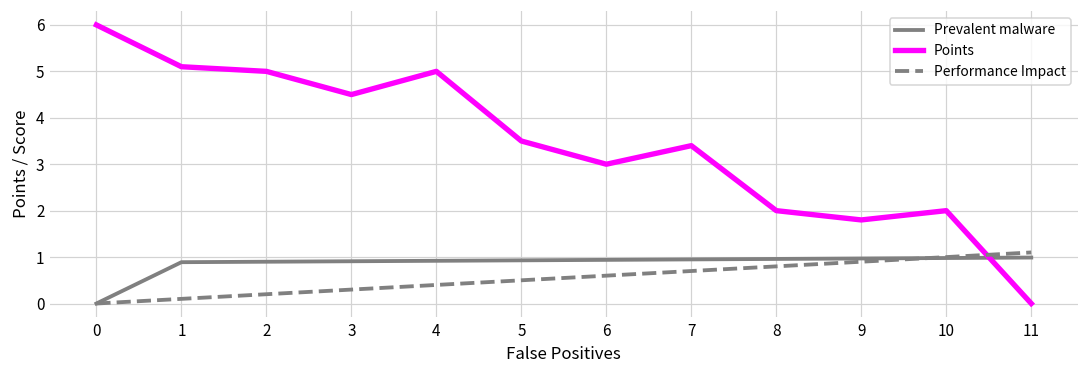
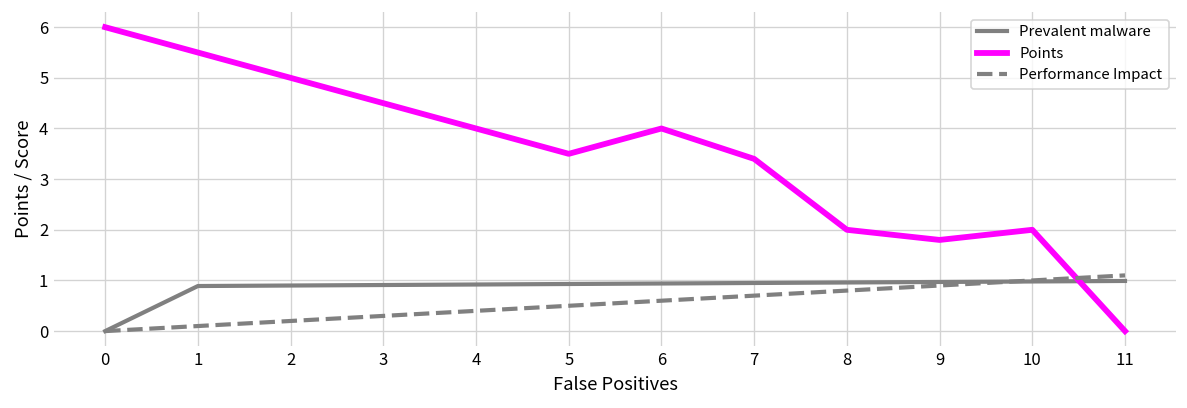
  {
    "Points": {
      "0": 6.0,
-     "1": 5.1,
+     "1": 5.5,
      "2": 5.0,
      "3": 4.5,
-     "4": 5,
+     "4": 4,
      "5": 3.5,
-     "6": 3,
+     "6": 4,
      "7": 3.4,
      "8": 2.0,
      "9": 1.8,
      "10": 2.0,
      "11": 0.0
    }
  }
